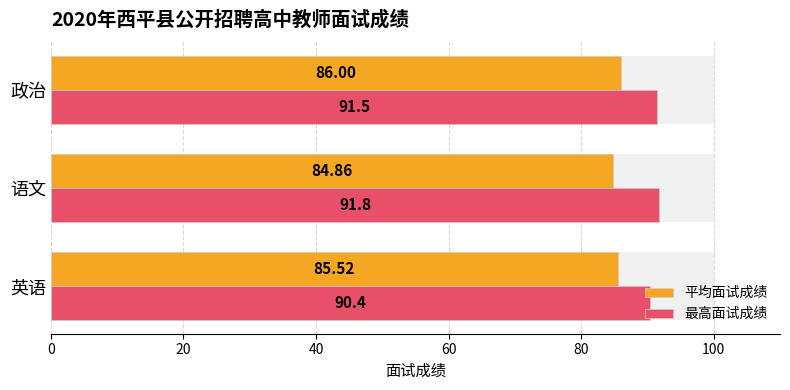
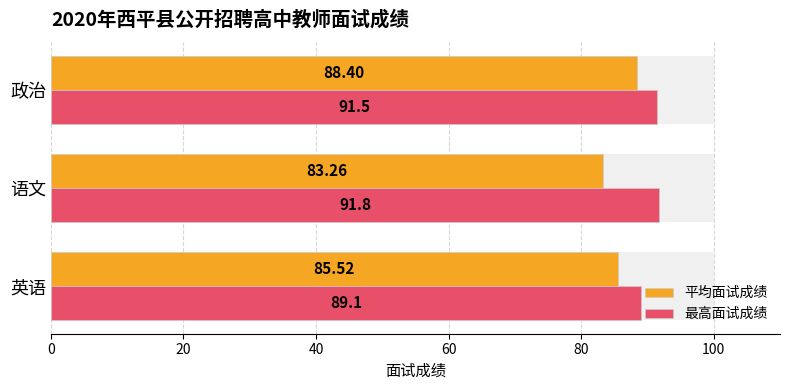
  {
    "平均面试成绩": {
-     "政治": 86.00,
-     "语文": 84.86
+     "政治": 88.40,
+     "语文": 83.26
    },
    "最高面试成绩": {
-     "英语": 90.4
+     "英语": 89.1
    }
  }
